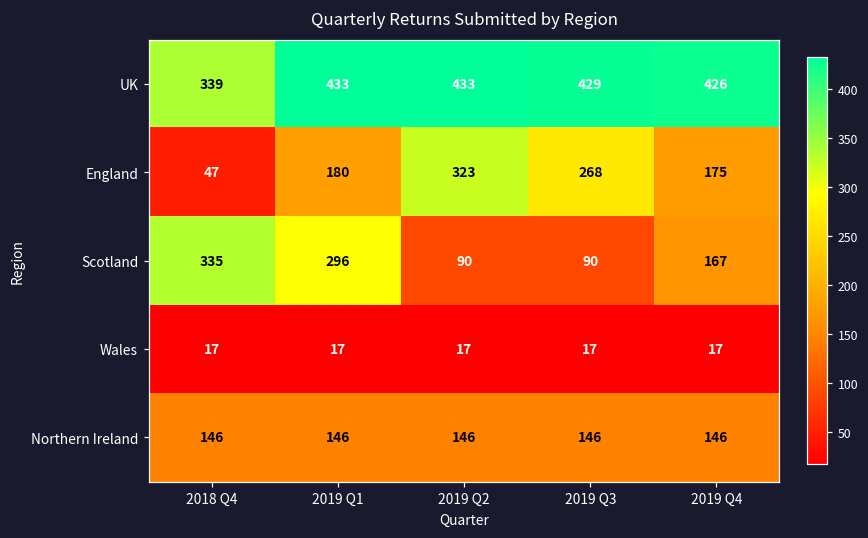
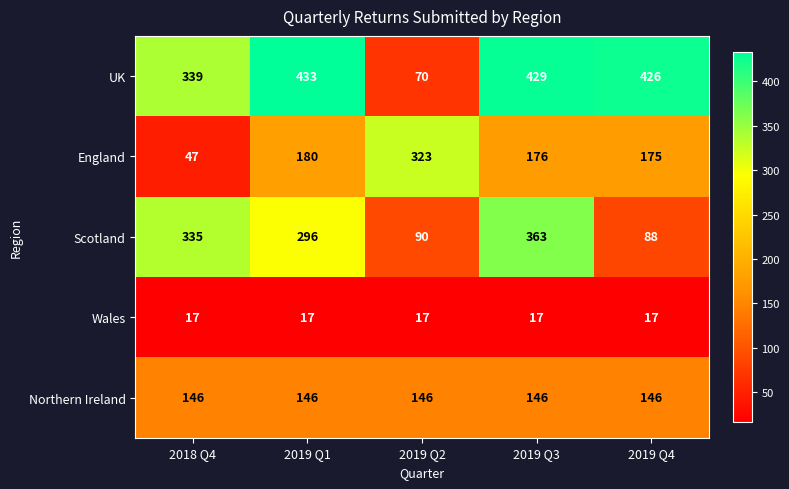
  {
    "UK": {
      "2018 Q4": 339,
      "2019 Q1": 433,
-     "2019 Q2": 433,
+     "2019 Q2": 70,
      "2019 Q3": 429,
      "2019 Q4": 426
    },
    "England": {
      "2018 Q4": 47,
      "2019 Q1": 180,
      "2019 Q2": 323,
-     "2019 Q3": 268,
+     "2019 Q3": 176,
      "2019 Q4": 175
    },
    "Scotland": {
      "2018 Q4": 335,
      "2019 Q1": 296,
      "2019 Q2": 90,
-     "2019 Q3": 90,
-     "2019 Q4": 167
+     "2019 Q3": 363,
+     "2019 Q4": 88
    },
    "Wales": {
      "2018 Q4": 17,
      "2019 Q1": 17,
      "2019 Q2": 17,
      "2019 Q3": 17,
      "2019 Q4": 17
    },
    "Northern Ireland": {
      "2018 Q4": 146,
      "2019 Q1": 146,
      "2019 Q2": 146,
      "2019 Q3": 146,
      "2019 Q4": 146
    }
  }
